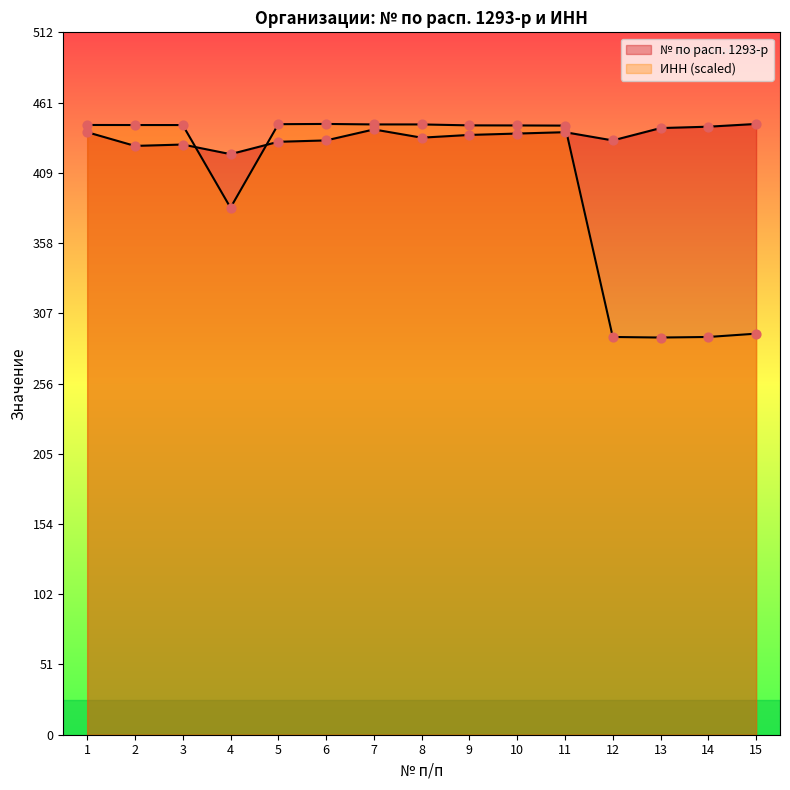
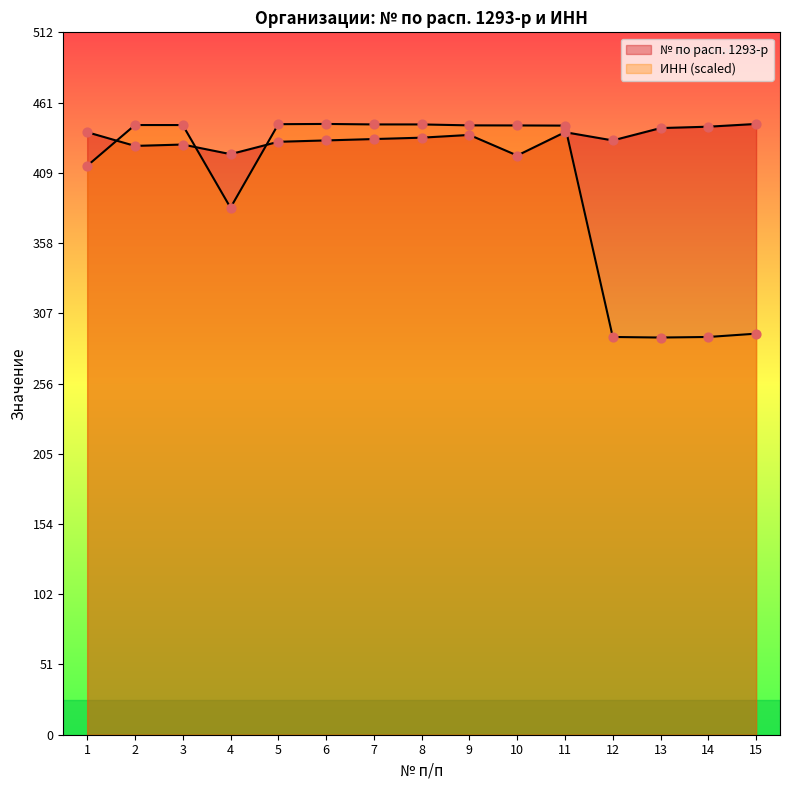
  {
    "№ по расп. 1293-р": {
      "1": 439,
      "2": 429,
      "3": 430,
      "4": 423,
      "5": 432,
      "6": 433,
-     "7": 441,
+     "7": 434,
      "8": 435,
      "9": 437,
-     "10": 438,
+     "10": 422,
      "11": 439,
      "12": 433,
      "13": 442,
      "14": 443,
      "15": 445
    },
    "ИНН (scaled)": {
-     "1": 444,
+     "1": 414,
      "2": 444,
      "3": 444,
      "4": 384,
      "5": 445,
      "6": 445,
      "7": 445,
      "8": 445,
      "9": 444,
      "10": 444,
      "11": 444,
      "12": 290,
      "13": 289,
      "14": 290,
      "15": 292
    }
  }
